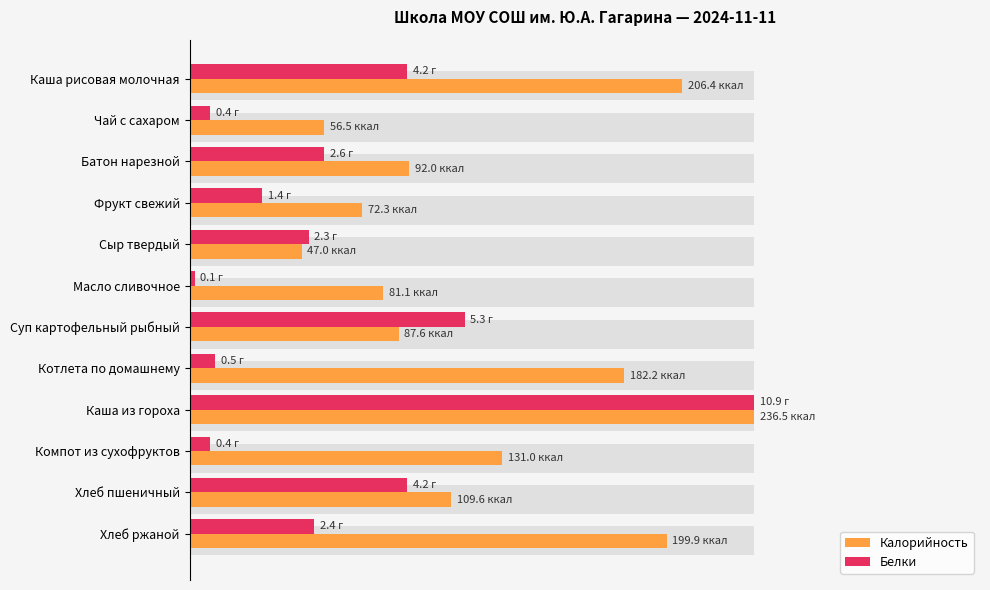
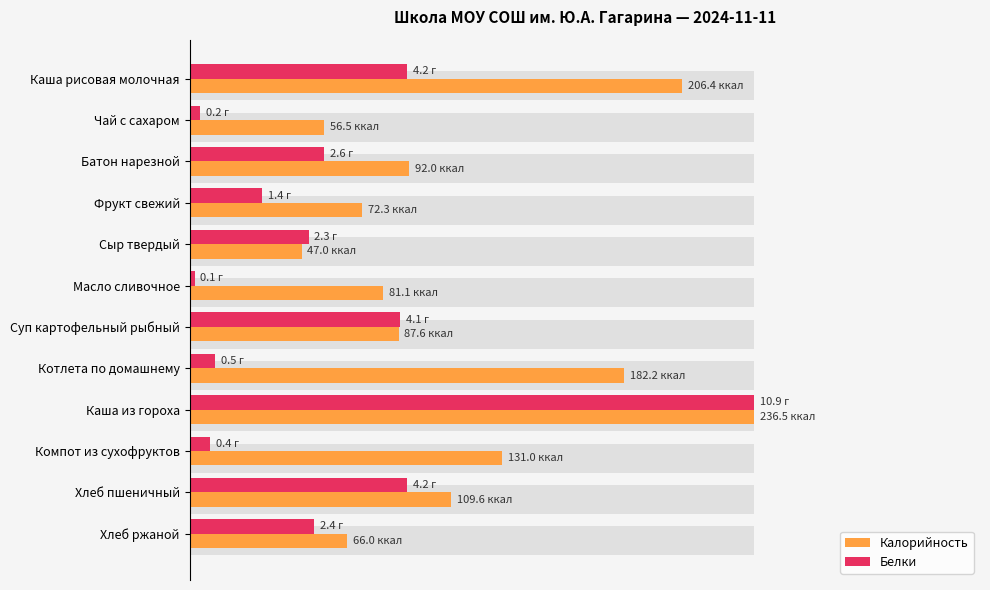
  {
    "Калорийность": {
-     "Хлеб ржаной": 199.9
+     "Хлеб ржаной": 66.0
    },
    "Белки": {
-     "Чай с сахаром": 0.4,
-     "Суп картофельный рыбный": 5.3
+     "Чай с сахаром": 0.2,
+     "Суп картофельный рыбный": 4.1
    }
  }
